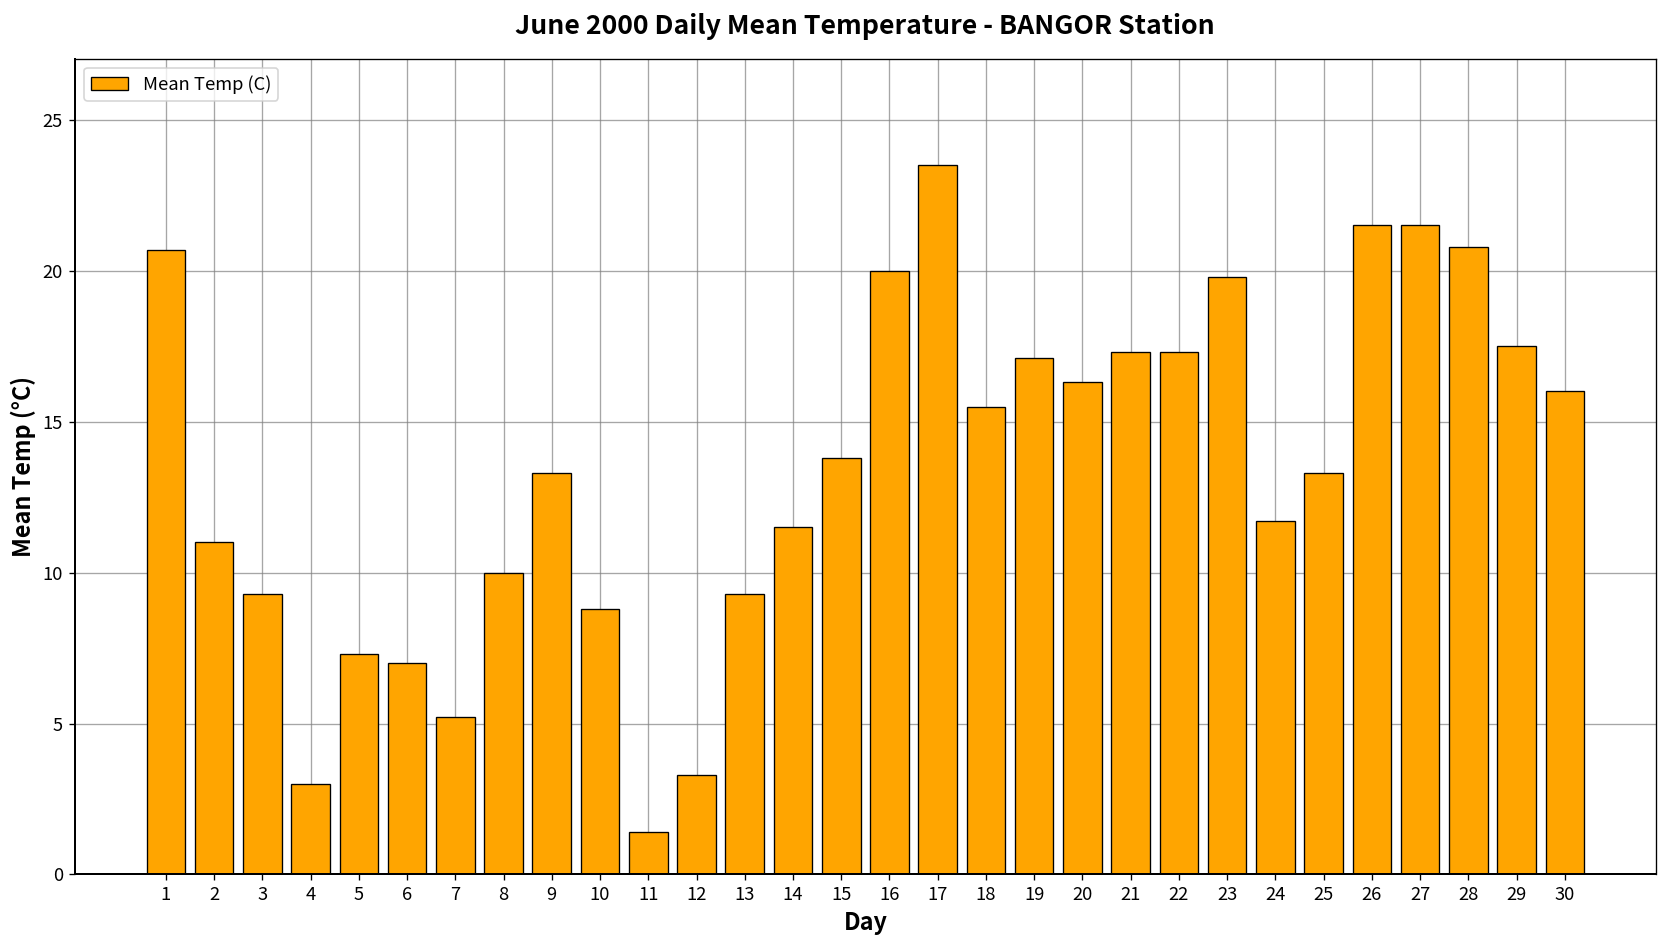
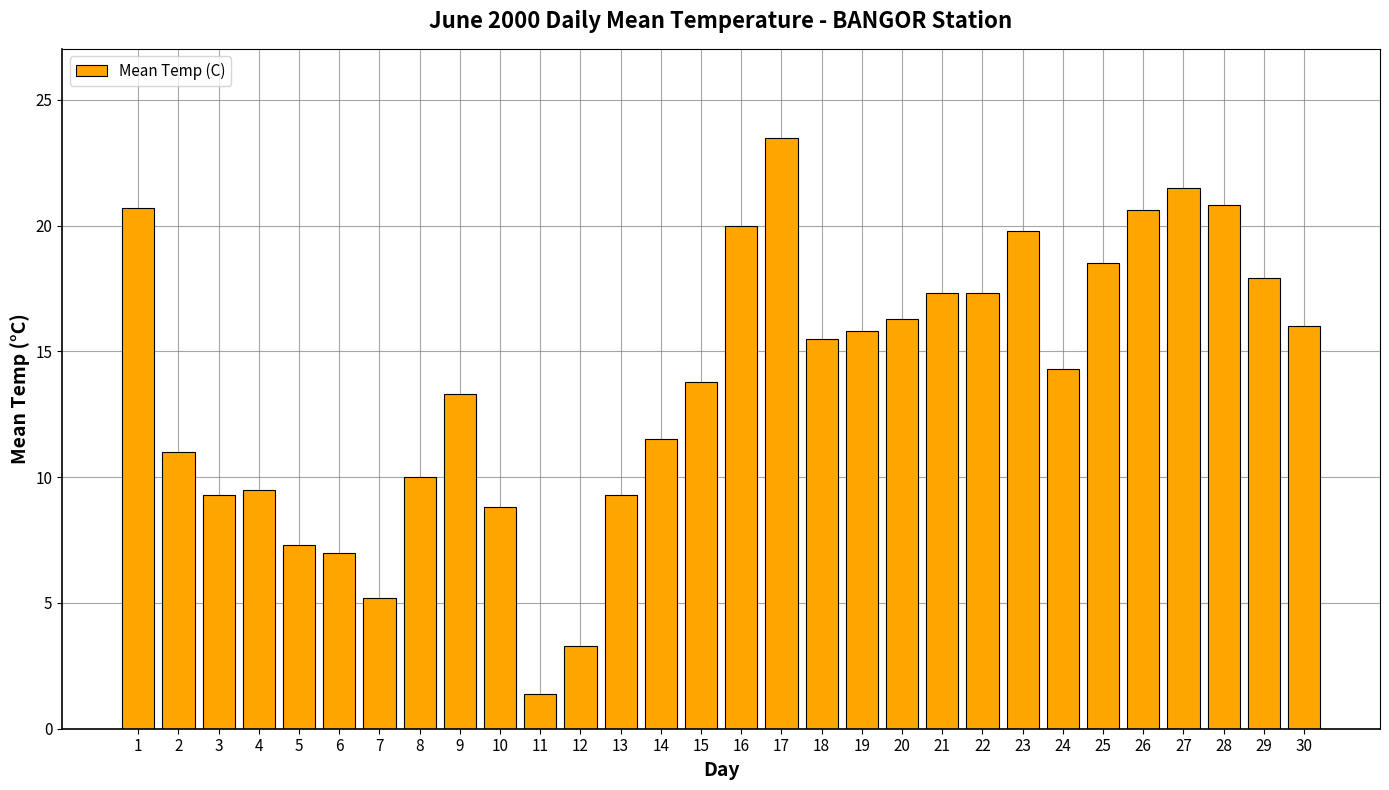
  {
    "1": 20.7,
    "2": 11.0,
    "3": 9.3,
-   "4": 3.0,
+   "4": 9.5,
    "5": 7.3,
    "6": 7.0,
    "7": 5.2,
    "8": 10.0,
    "9": 13.3,
    "10": 8.8,
    "11": 1.4,
    "12": 3.3,
    "13": 9.3,
    "14": 11.5,
    "15": 13.8,
    "16": 20.0,
    "17": 23.5,
    "18": 15.5,
-   "19": 17.1,
+   "19": 15.8,
    "20": 16.3,
    "21": 17.3,
    "22": 17.3,
    "23": 19.8,
-   "24": 11.7,
-   "25": 13.3,
-   "26": 21.5,
+   "24": 14.3,
+   "25": 18.5,
+   "26": 20.6,
    "27": 21.5,
    "28": 20.8,
-   "29": 17.5,
+   "29": 17.9,
    "30": 16.0
  }
